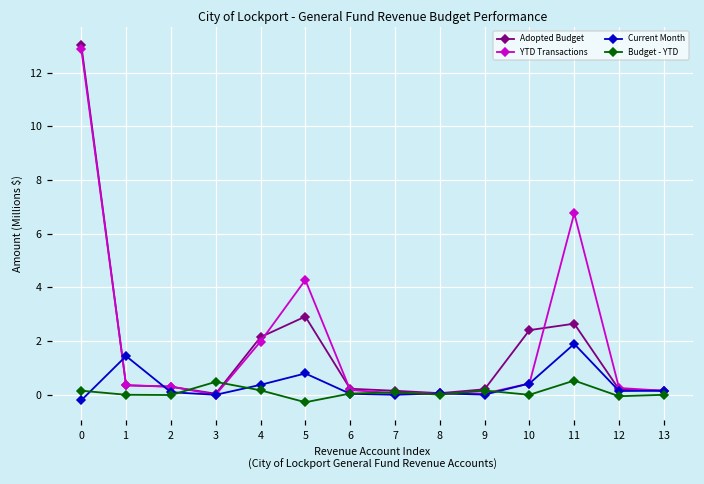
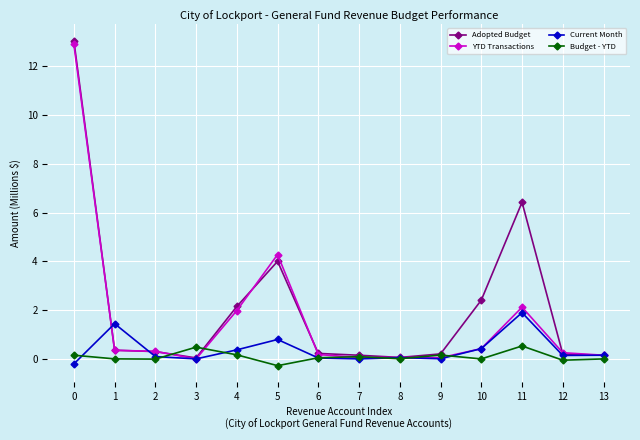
  {
    "Adopted Budget": {
      "0": 13.0,
      "4": 2.2,
-     "5": 2.9,
+     "5": 4.0,
      "10": 2.4,
-     "11": 2.7
+     "11": 6.4
    },
    "YTD Transactions": {
      "0": 12.9,
      "4": 2.0,
      "5": 4.3,
-     "11": 6.8
+     "11": 2.1
    },
    "Current Month": {
      "0": -0.2,
      "1": 1.4,
      "4": 0.4,
      "5": 0.8,
      "11": 1.9
    },
    "Budget - YTD": {
      "0": 0.2,
      "1": 0.0,
      "3": 0.5,
      "4": 0.2,
      "5": -0.3,
      "10": 0.0,
      "11": 0.5,
      "12": -0.1,
      "13": 0.0
    }
  }
